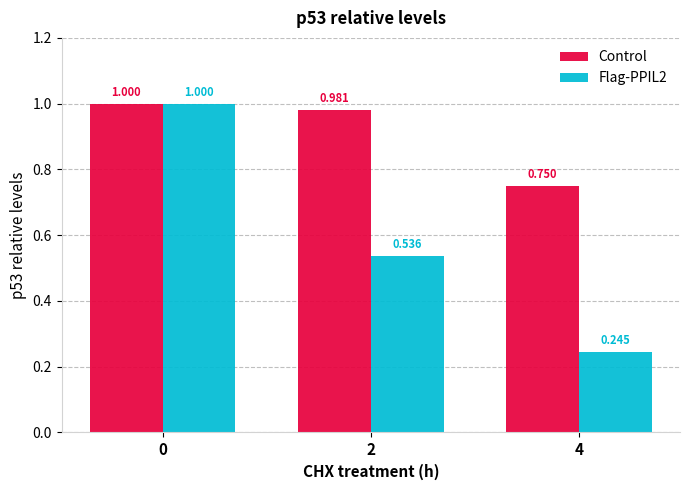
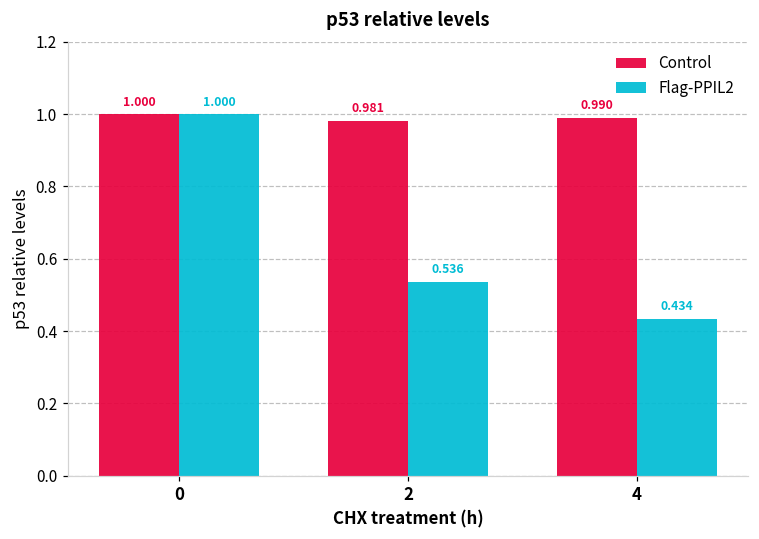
  {
    "Control": {
      "0": 1.000,
      "2": 0.981,
-     "4": 0.750
+     "4": 0.990
    },
    "Flag-PPIL2": {
      "0": 1.000,
      "2": 0.536,
-     "4": 0.245
+     "4": 0.434
    }
  }
